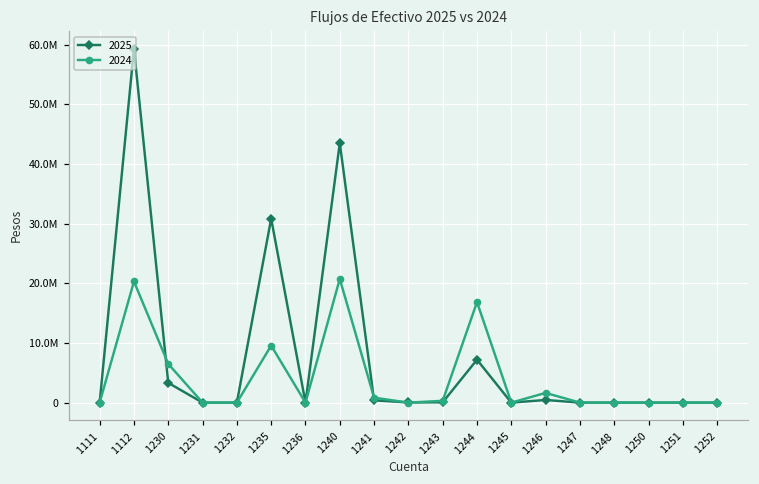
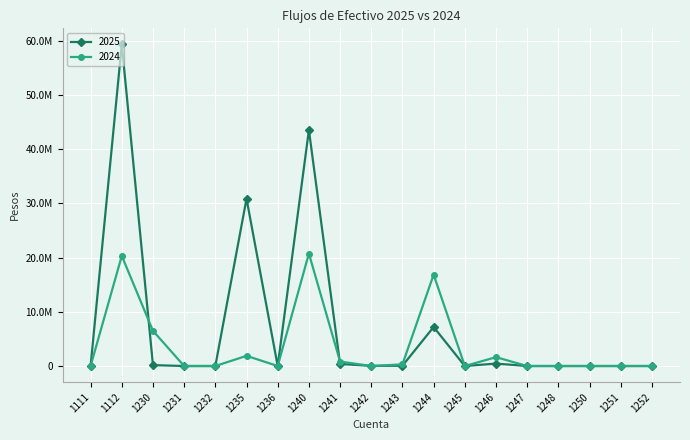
  {
    "2025": {
-     "1230": 3000000,
+     "1230": 0,
      "1235": 31000000,
      "1240": 44000000,
      "1244": 7000000,
      "1246": 0
    },
    "2024": {
      "1112": 20000000,
      "1230": 6000000,
-     "1235": 10000000,
+     "1235": 2000000,
      "1240": 21000000,
      "1244": 17000000,
      "1246": 2000000
    }
  }
